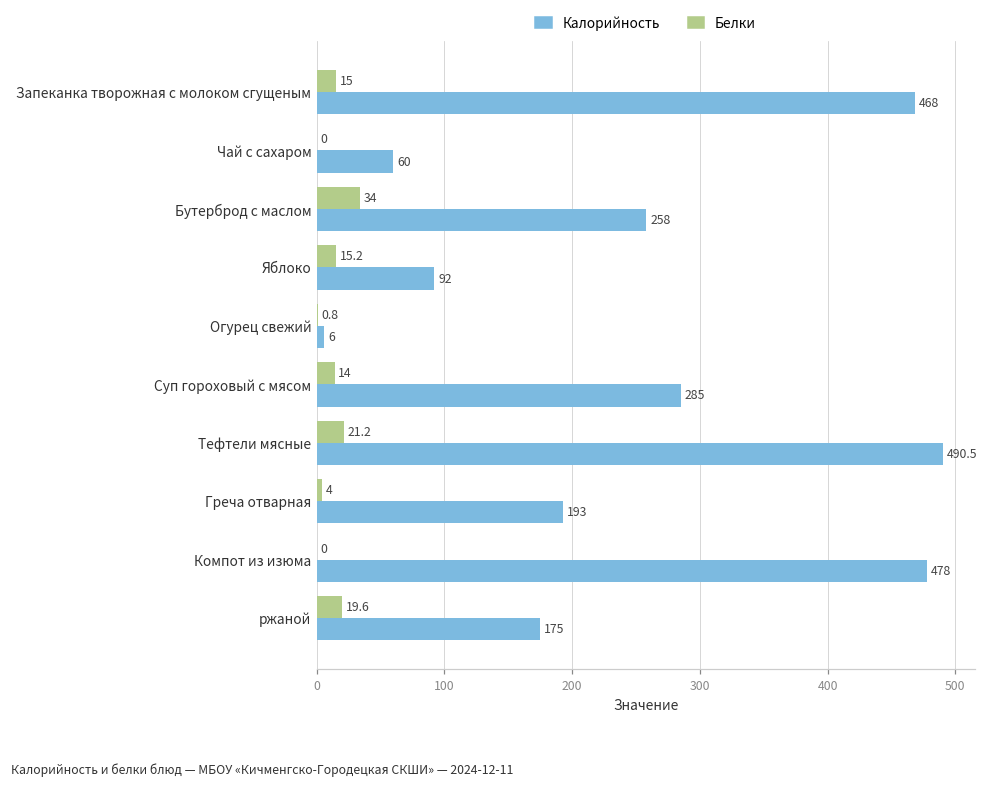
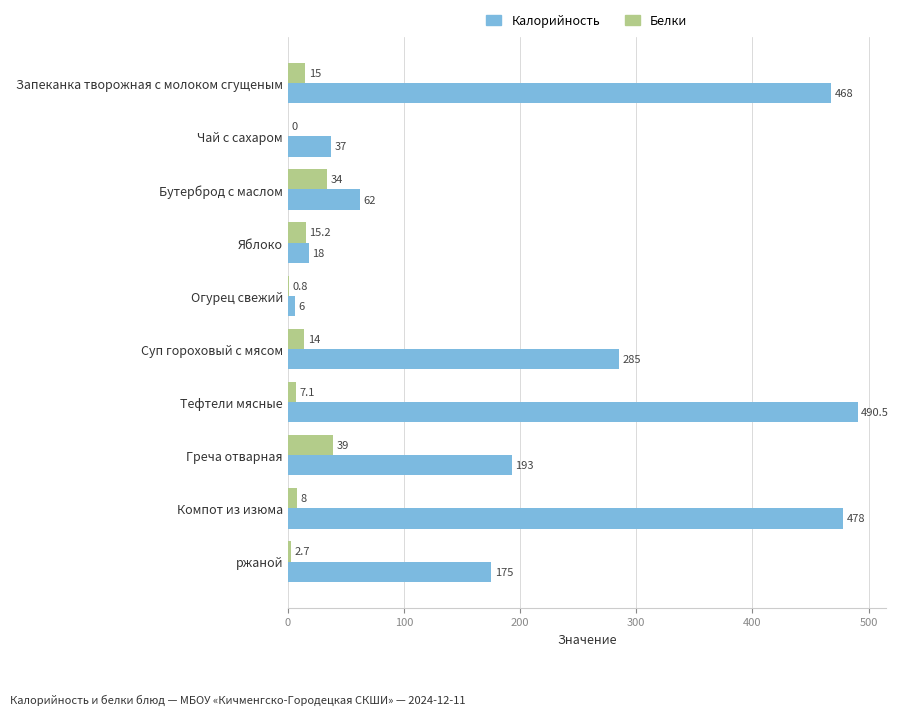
  {
    "Калорийность": {
      "Запеканка творожная с молоком сгущеным": 468,
-     "Чай с сахаром": 60,
-     "Бутерброд с маслом": 258,
-     "Яблоко": 92,
+     "Чай с сахаром": 37,
+     "Бутерброд с маслом": 62,
+     "Яблоко": 18,
      "Огурец свежий": 6,
      "Суп гороховый с мясом": 285,
      "Тефтели мясные": 490.5,
      "Греча отварная": 193,
      "Компот из изюма": 478,
      "ржаной": 175
    },
    "Белки": {
      "Запеканка творожная с молоком сгущеным": 15,
      "Чай с сахаром": 0,
      "Бутерброд с маслом": 34,
      "Яблоко": 15.2,
      "Огурец свежий": 0.8,
      "Суп гороховый с мясом": 14,
-     "Тефтели мясные": 21.2,
-     "Греча отварная": 4,
-     "Компот из изюма": 0,
-     "ржаной": 19.6
+     "Тефтели мясные": 7.1,
+     "Греча отварная": 39,
+     "Компот из изюма": 8,
+     "ржаной": 2.7
    }
  }
